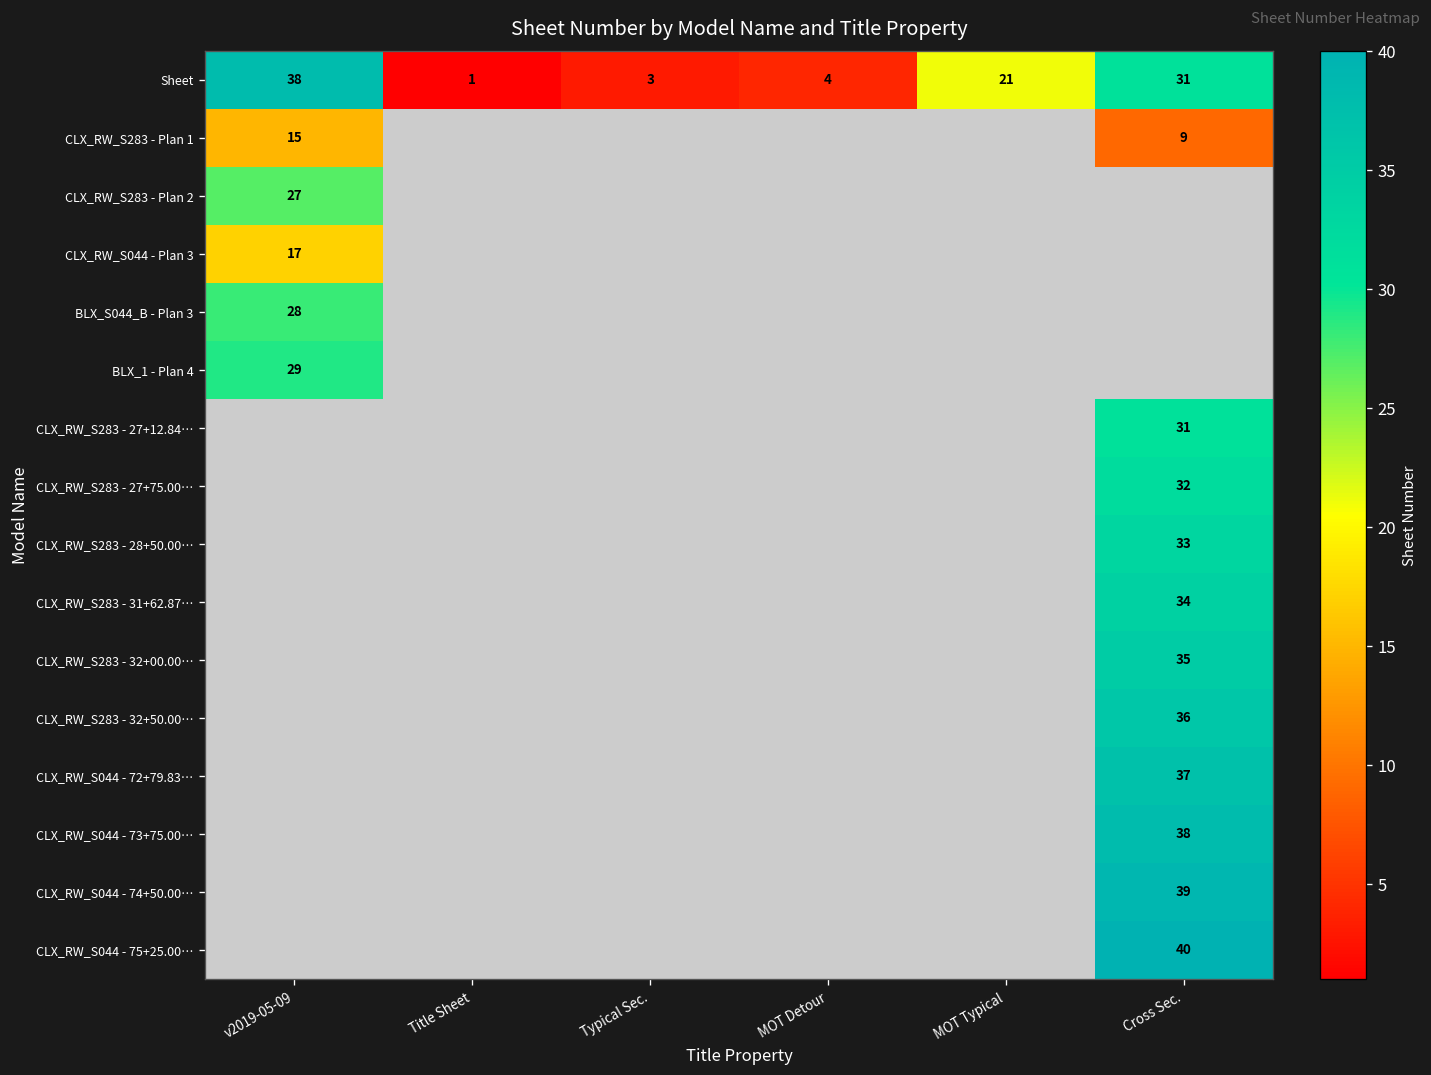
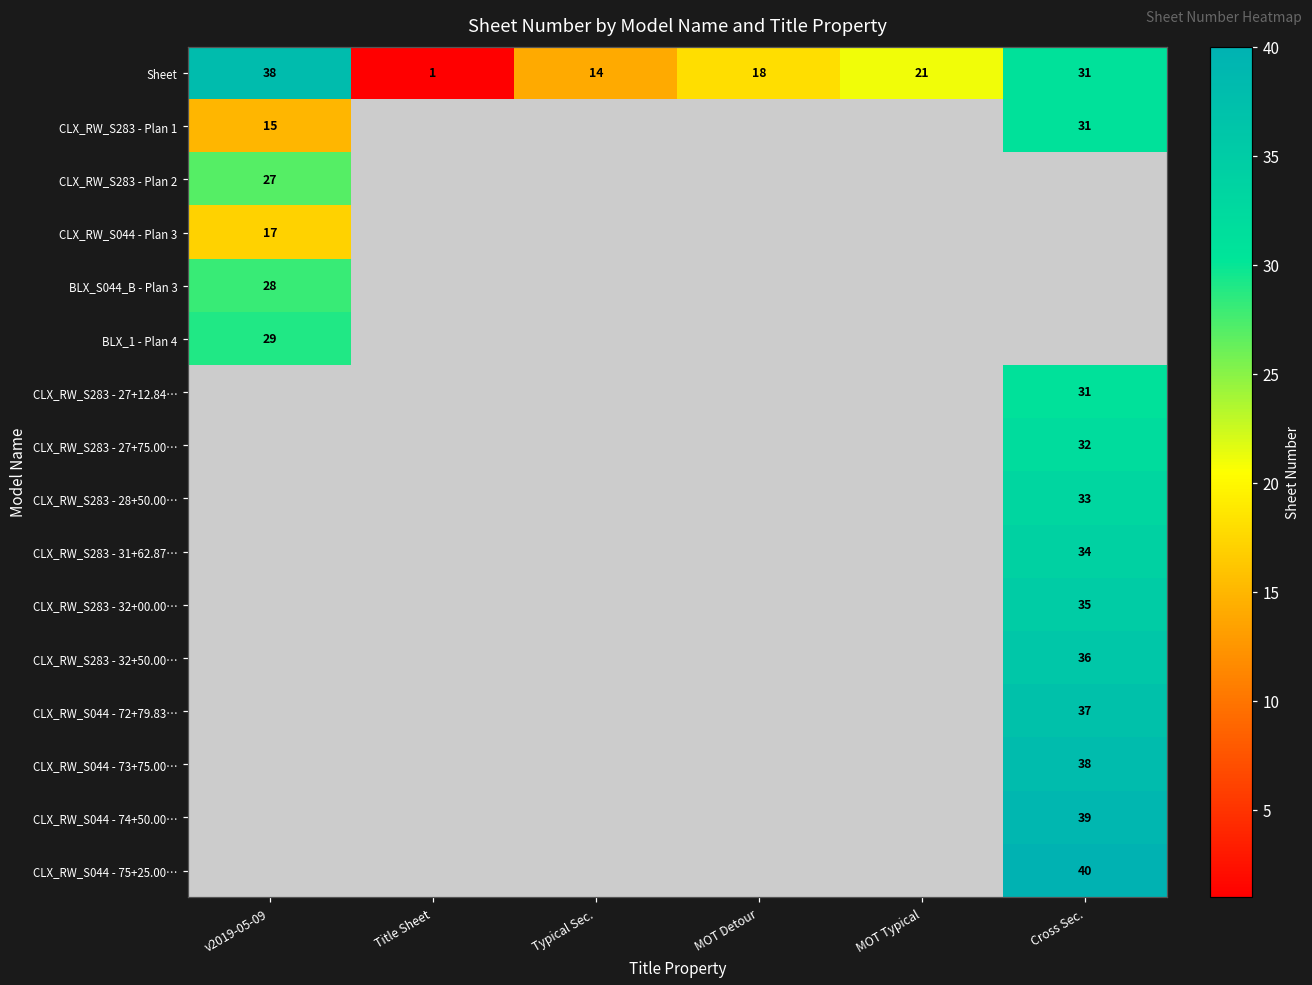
  {
    "Sheet": {
      "v2019-05-09": 38,
      "Title Sheet": 1,
-     "Typical Sec.": 3,
-     "MOT Detour": 4,
+     "Typical Sec.": 14,
+     "MOT Detour": 18,
      "MOT Typical": 21,
      "Cross Sec.": 31
    },
    "CLX_RW_S283 - Plan 1": {
      "v2019-05-09": 15,
-     "Cross Sec.": 9
+     "Cross Sec.": 31
    },
    "CLX_RW_S283 - Plan 2": {
      "v2019-05-09": 27
    },
    "CLX_RW_S044 - Plan 3": {
      "v2019-05-09": 17
    },
    "BLX_S044_B - Plan 3": {
      "v2019-05-09": 28
    },
    "BLX_1 - Plan 4": {
      "v2019-05-09": 29
    },
    "CLX_RW_S283 - 27+12.84…": {
      "Cross Sec.": 31
    },
    "CLX_RW_S283 - 27+75.00…": {
      "Cross Sec.": 32
    },
    "CLX_RW_S283 - 28+50.00…": {
      "Cross Sec.": 33
    },
    "CLX_RW_S283 - 31+62.87…": {
      "Cross Sec.": 34
    },
    "CLX_RW_S283 - 32+00.00…": {
      "Cross Sec.": 35
    },
    "CLX_RW_S283 - 32+50.00…": {
      "Cross Sec.": 36
    },
    "CLX_RW_S044 - 72+79.83…": {
      "Cross Sec.": 37
    },
    "CLX_RW_S044 - 73+75.00…": {
      "Cross Sec.": 38
    },
    "CLX_RW_S044 - 74+50.00…": {
      "Cross Sec.": 39
    },
    "CLX_RW_S044 - 75+25.00…": {
      "Cross Sec.": 40
    }
  }
